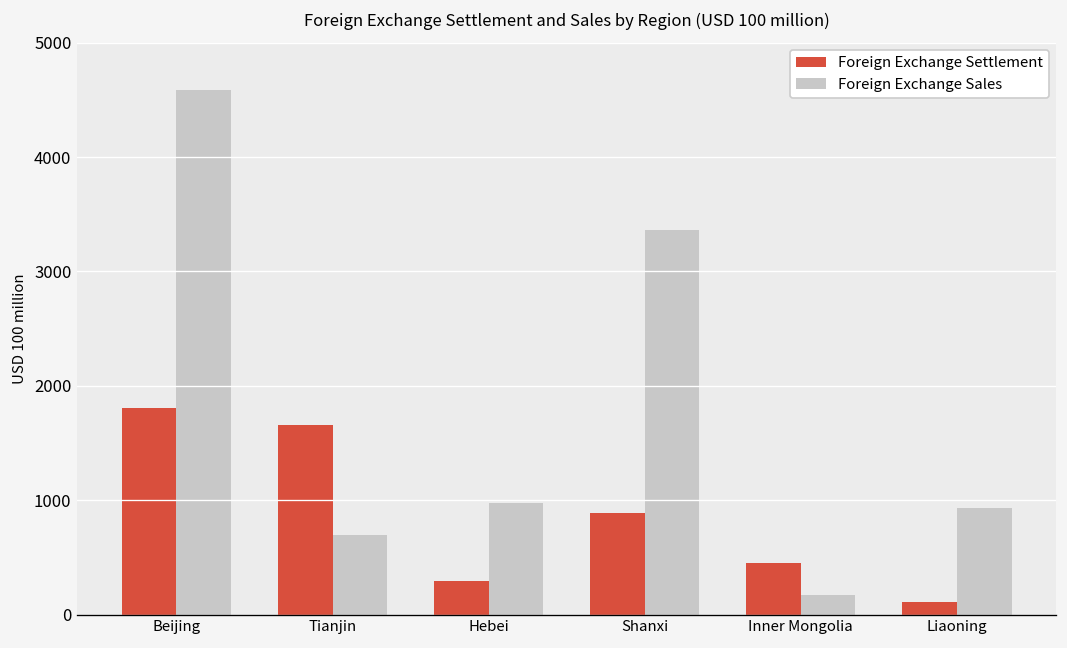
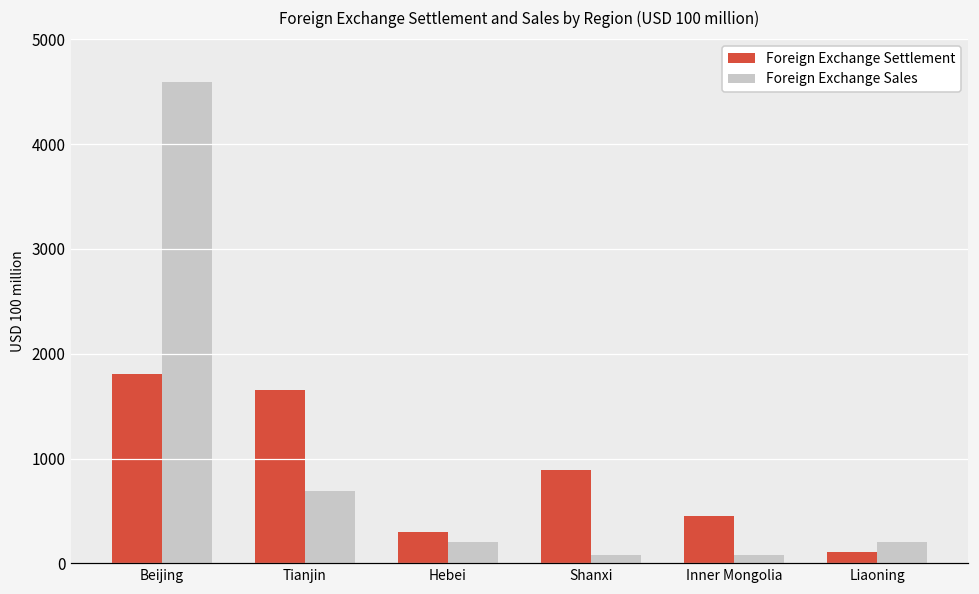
  {
    "Foreign Exchange Settlement": {
      "Beijing": 1800,
      "Tianjin": 1700,
      "Hebei": 300,
      "Shanxi": 900,
      "Inner Mongolia": 500,
      "Liaoning": 100
    },
    "Foreign Exchange Sales": {
      "Beijing": 4600,
      "Tianjin": 700,
-     "Hebei": 1000,
-     "Shanxi": 3400,
-     "Inner Mongolia": 200,
-     "Liaoning": 900
+     "Hebei": 200,
+     "Shanxi": 100,
+     "Inner Mongolia": 100,
+     "Liaoning": 200
    }
  }
